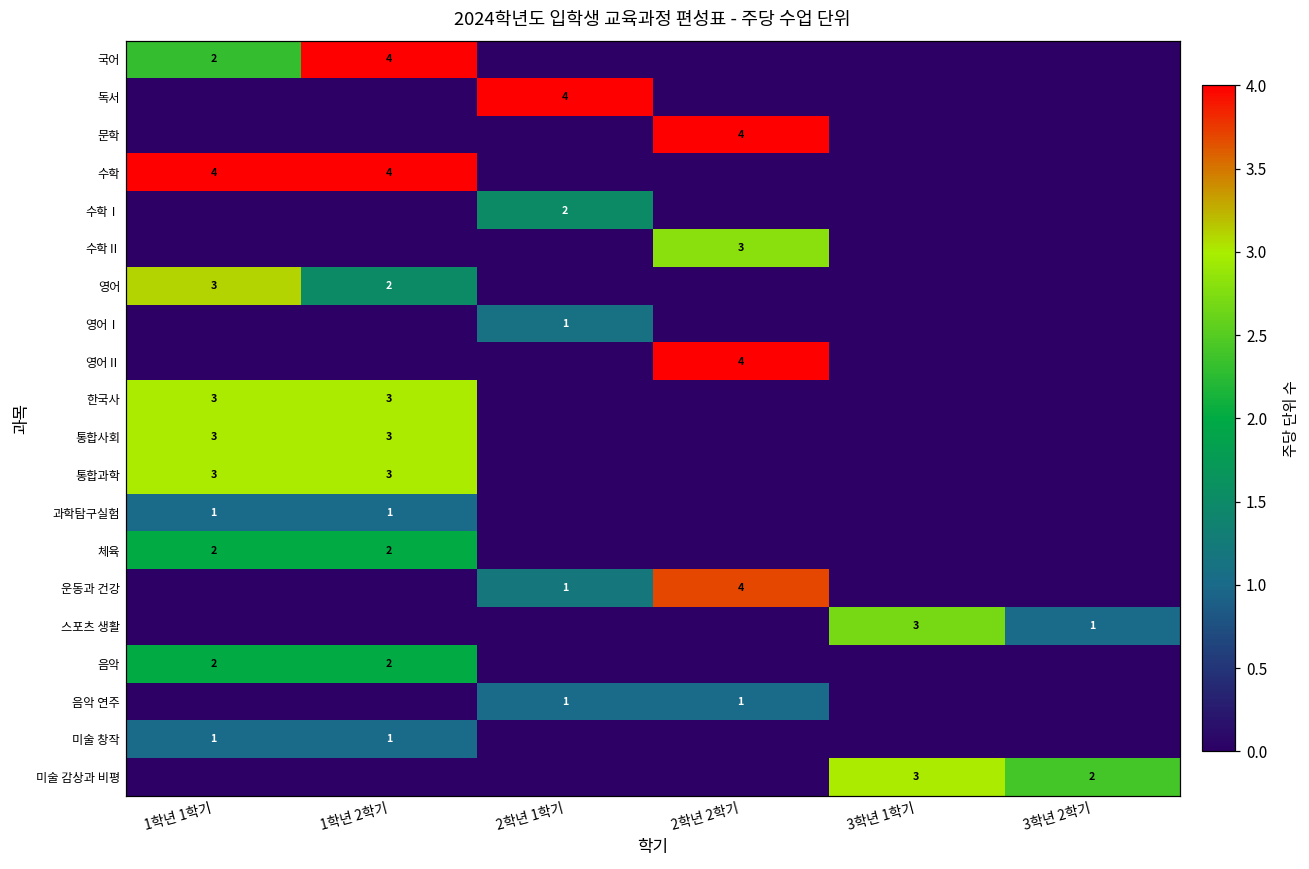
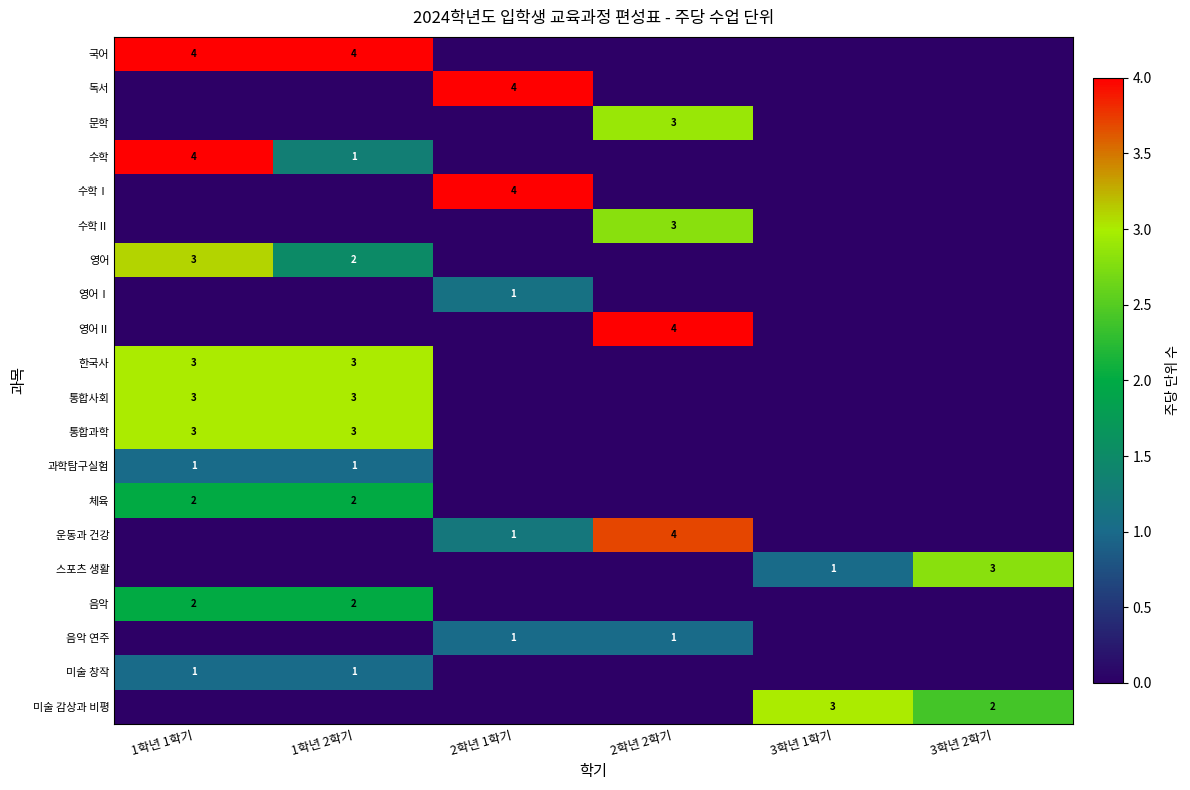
  {
    "국어": {
-     "1학년 1학기": 2,
+     "1학년 1학기": 4,
      "1학년 2학기": 4
    },
    "독서": {
      "2학년 1학기": 4
    },
    "문학": {
-     "2학년 2학기": 4
+     "2학년 2학기": 3
    },
    "수학": {
      "1학년 1학기": 4,
-     "1학년 2학기": 4
+     "1학년 2학기": 1
    },
    "수학Ⅰ": {
-     "2학년 1학기": 2
+     "2학년 1학기": 4
    },
    "수학Ⅱ": {
      "2학년 2학기": 3
    },
    "영어": {
      "1학년 1학기": 3,
      "1학년 2학기": 2
    },
    "영어Ⅰ": {
      "2학년 1학기": 1
    },
    "영어Ⅱ": {
      "2학년 2학기": 4
    },
    "한국사": {
      "1학년 1학기": 3,
      "1학년 2학기": 3
    },
    "통합사회": {
      "1학년 1학기": 3,
      "1학년 2학기": 3
    },
    "통합과학": {
      "1학년 1학기": 3,
      "1학년 2학기": 3
    },
    "과학탐구실험": {
      "1학년 1학기": 1,
      "1학년 2학기": 1
    },
    "체육": {
      "1학년 1학기": 2,
      "1학년 2학기": 2
    },
    "운동과 건강": {
      "2학년 1학기": 1,
      "2학년 2학기": 4
    },
    "스포츠 생활": {
-     "3학년 1학기": 3,
-     "3학년 2학기": 1
+     "3학년 1학기": 1,
+     "3학년 2학기": 3
    },
    "음악": {
      "1학년 1학기": 2,
      "1학년 2학기": 2
    },
    "음악 연주": {
      "2학년 1학기": 1,
      "2학년 2학기": 1
    },
    "미술 창작": {
      "1학년 1학기": 1,
      "1학년 2학기": 1
    },
    "미술 감상과 비평": {
      "3학년 1학기": 3,
      "3학년 2학기": 2
    }
  }
